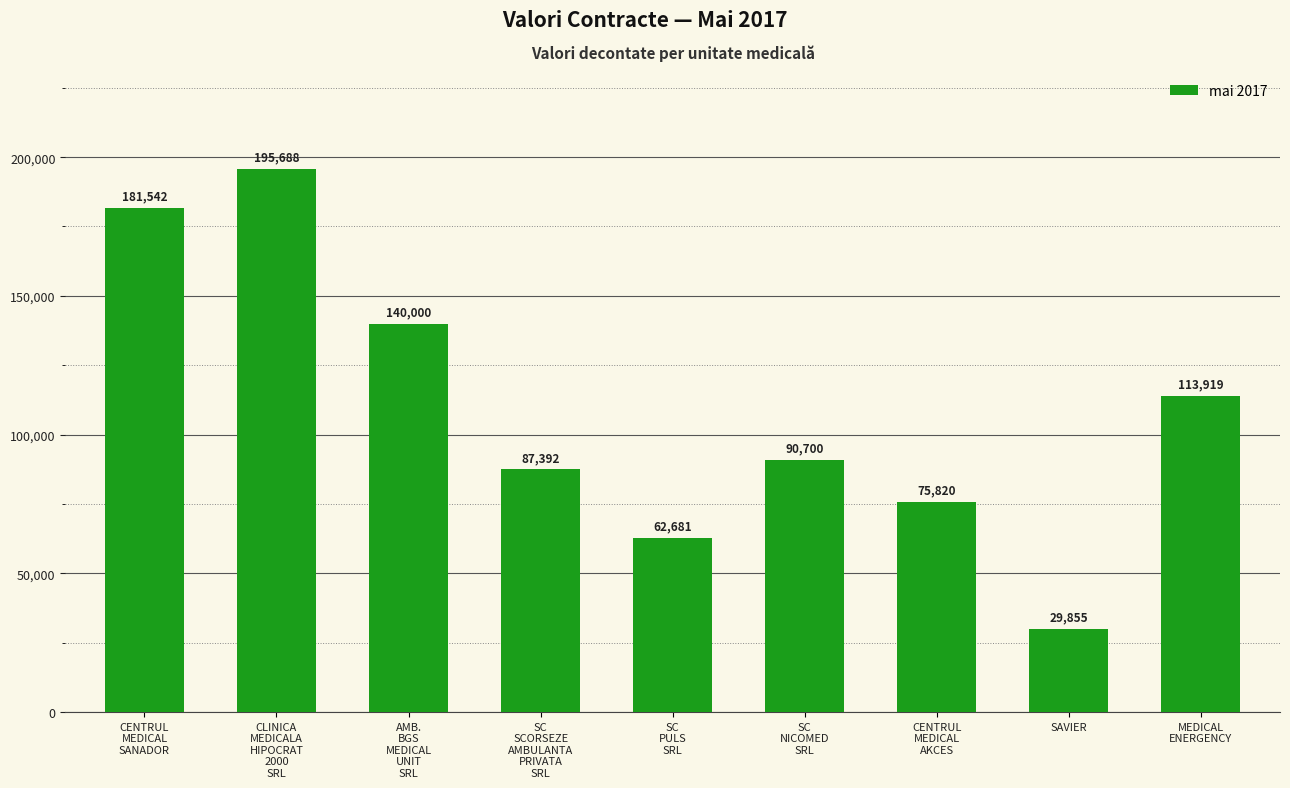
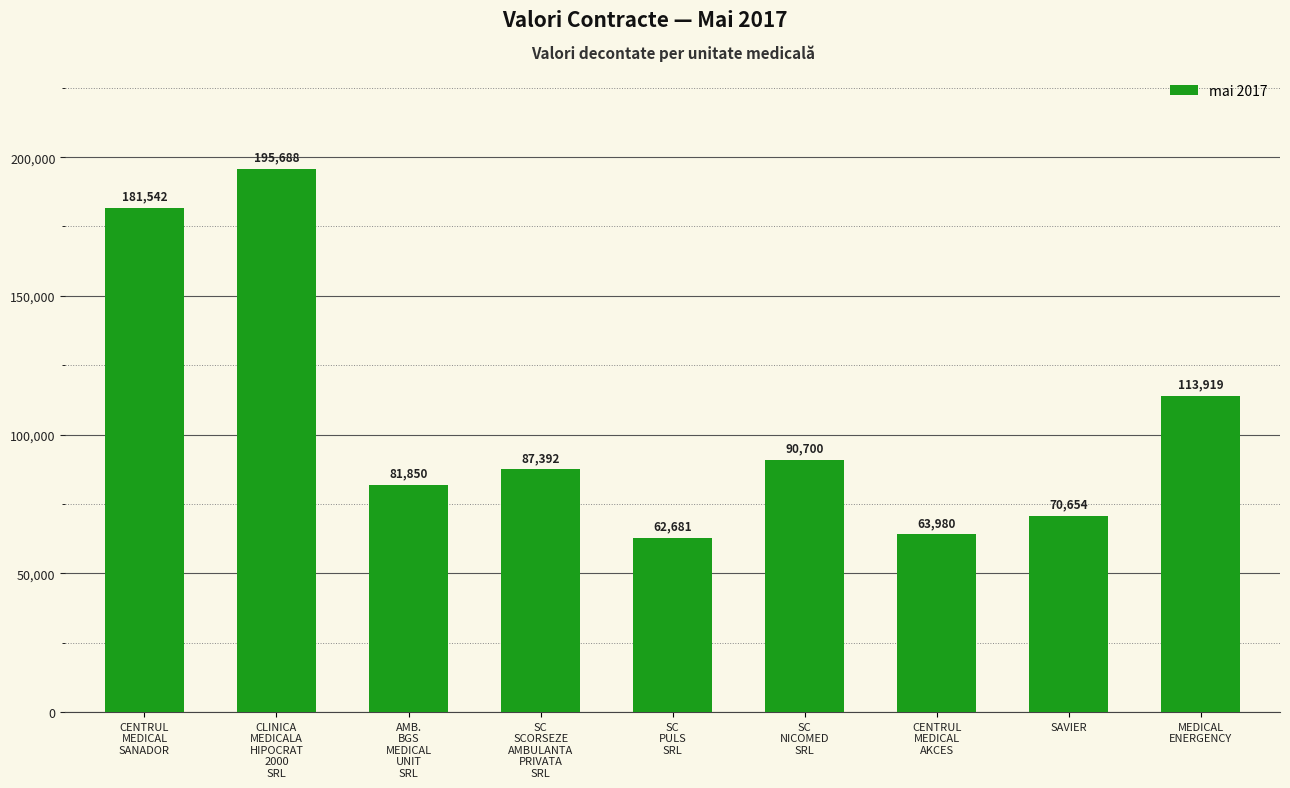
  {
    "CENTRUL MEDICAL SANADOR": "181,542",
    "CLINICA MEDICALA HIPOCRAT 2000 SRL": "195,688",
-   "AMB. BGS MEDICAL UNIT SRL": "140,000",
+   "AMB. BGS MEDICAL UNIT SRL": "81,850",
    "SC SCORSEZE AMBULANTA PRIVATA SRL": "87,392",
    "SC PULS SRL": "62,681",
    "SC NICOMED SRL": "90,700",
-   "CENTRUL MEDICAL AKCES": "75,820",
-   "SAVIER": "29,855",
+   "CENTRUL MEDICAL AKCES": "63,980",
+   "SAVIER": "70,654",
    "MEDICAL ENERGENCY": "113,919"
  }
